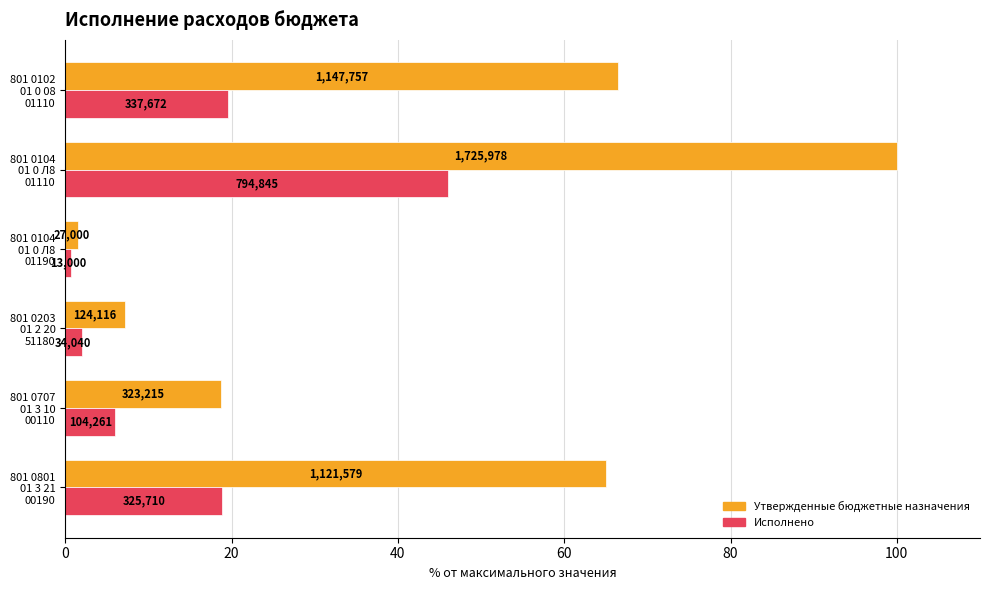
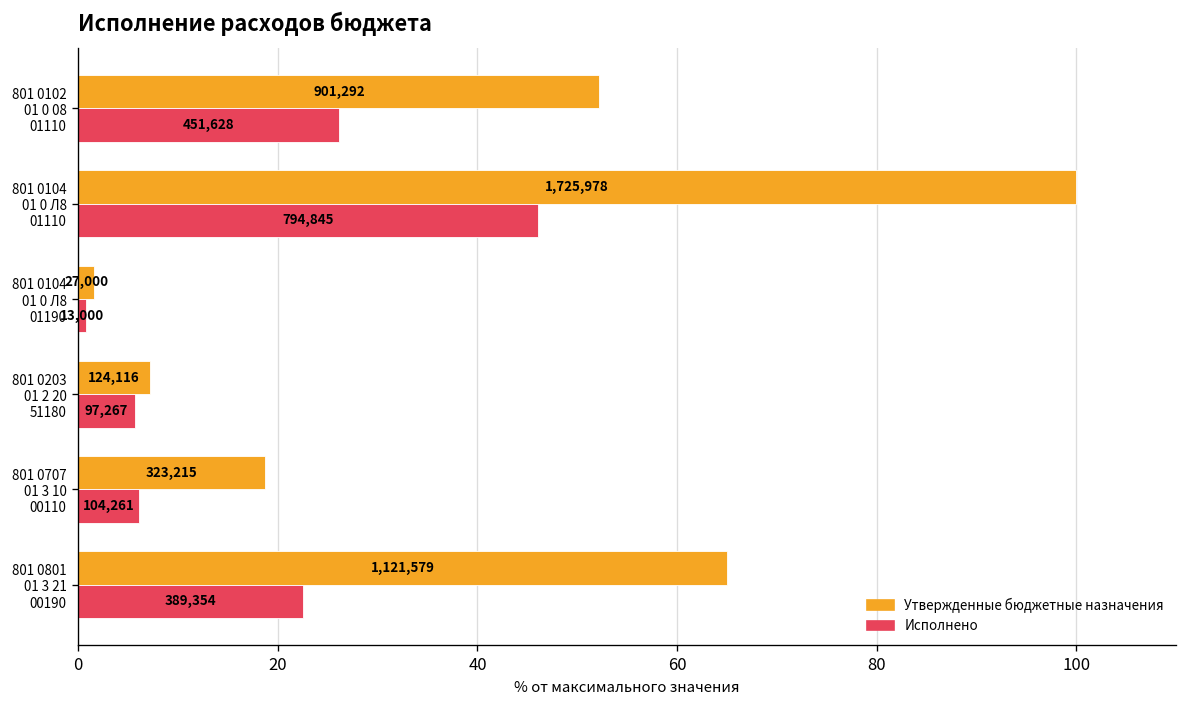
  {
    "Утвержденные бюджетные назначения": {
-     "801 0102 01 0 08 01110": "1,147,757"
+     "801 0102 01 0 08 01110": "901,292"
    },
    "Исполнено": {
-     "801 0102 01 0 08 01110": "337,672",
-     "801 0203 01 2 20 51180": "34,040",
-     "801 0801 01 3 21 00190": "325,710"
+     "801 0102 01 0 08 01110": "451,628",
+     "801 0203 01 2 20 51180": "97,267",
+     "801 0801 01 3 21 00190": "389,354"
    }
  }
